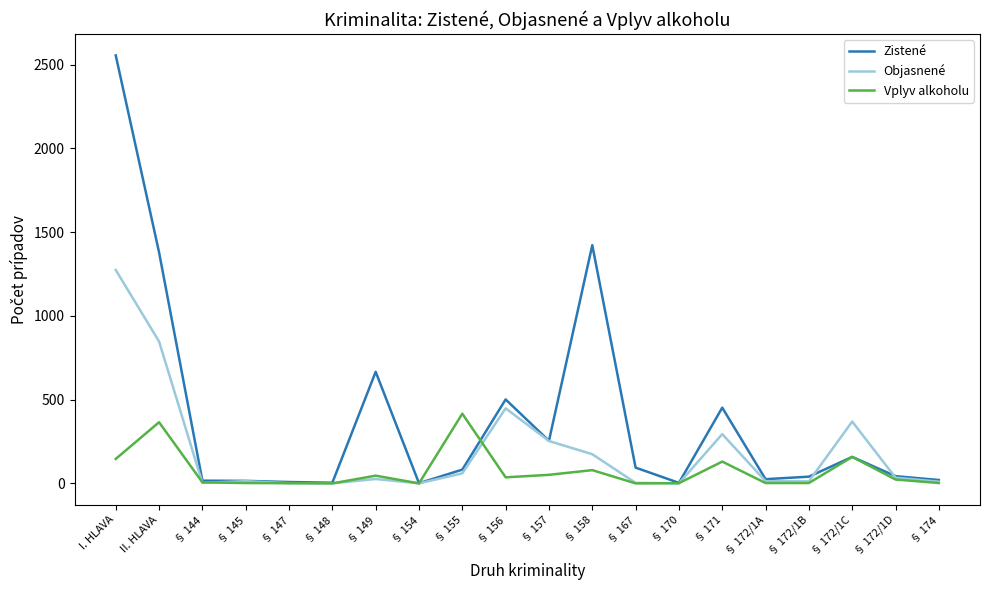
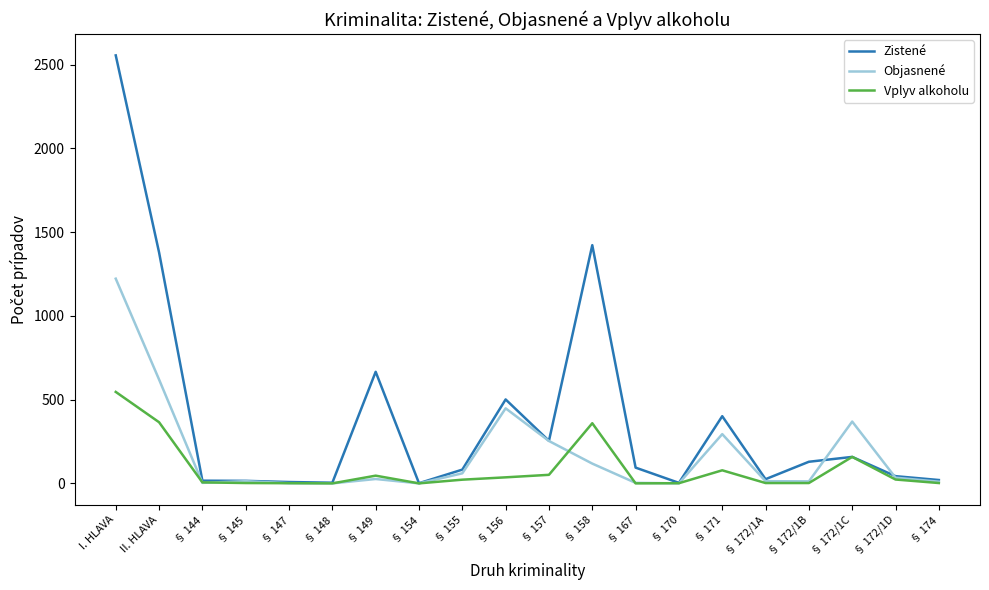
  {
    "Zistené": {
      "I. HLAVA": 2560,
      "II. HLAVA": 1380,
      "§ 149": 670,
      "§ 155": 80,
      "§ 156": 500,
      "§ 158": 1420,
      "§ 167": 90,
-     "§ 171": 450,
-     "§ 172/1B": 40
+     "§ 171": 400,
+     "§ 172/1B": 130
    },
    "Objasnené": {
-     "I. HLAVA": 1270,
-     "II. HLAVA": 850,
+     "I. HLAVA": 1220,
+     "II. HLAVA": 620,
      "§ 149": 30,
      "§ 155": 60,
      "§ 156": 450,
-     "§ 158": 170,
+     "§ 158": 120,
      "§ 171": 290,
      "§ 172/1C": 370
    },
    "Vplyv alkoholu": {
-     "I. HLAVA": 150,
+     "I. HLAVA": 550,
      "II. HLAVA": 370,
      "§ 149": 50,
-     "§ 155": 420,
+     "§ 155": 20,
      "§ 156": 40,
      "§ 157": 50,
-     "§ 158": 80,
-     "§ 171": 130
+     "§ 158": 360,
+     "§ 171": 80
    }
  }
